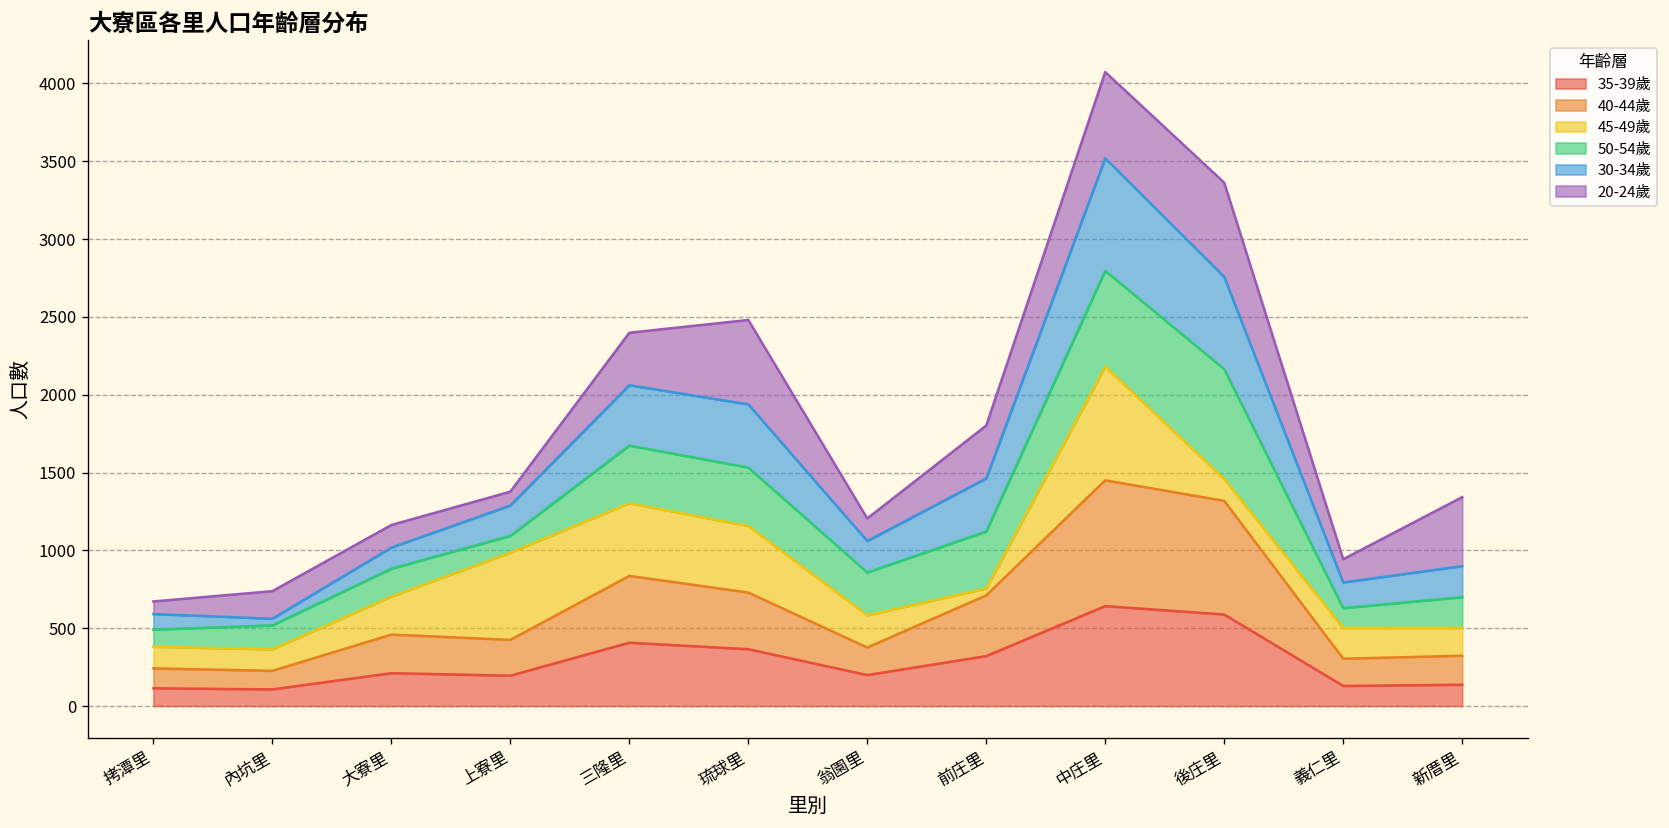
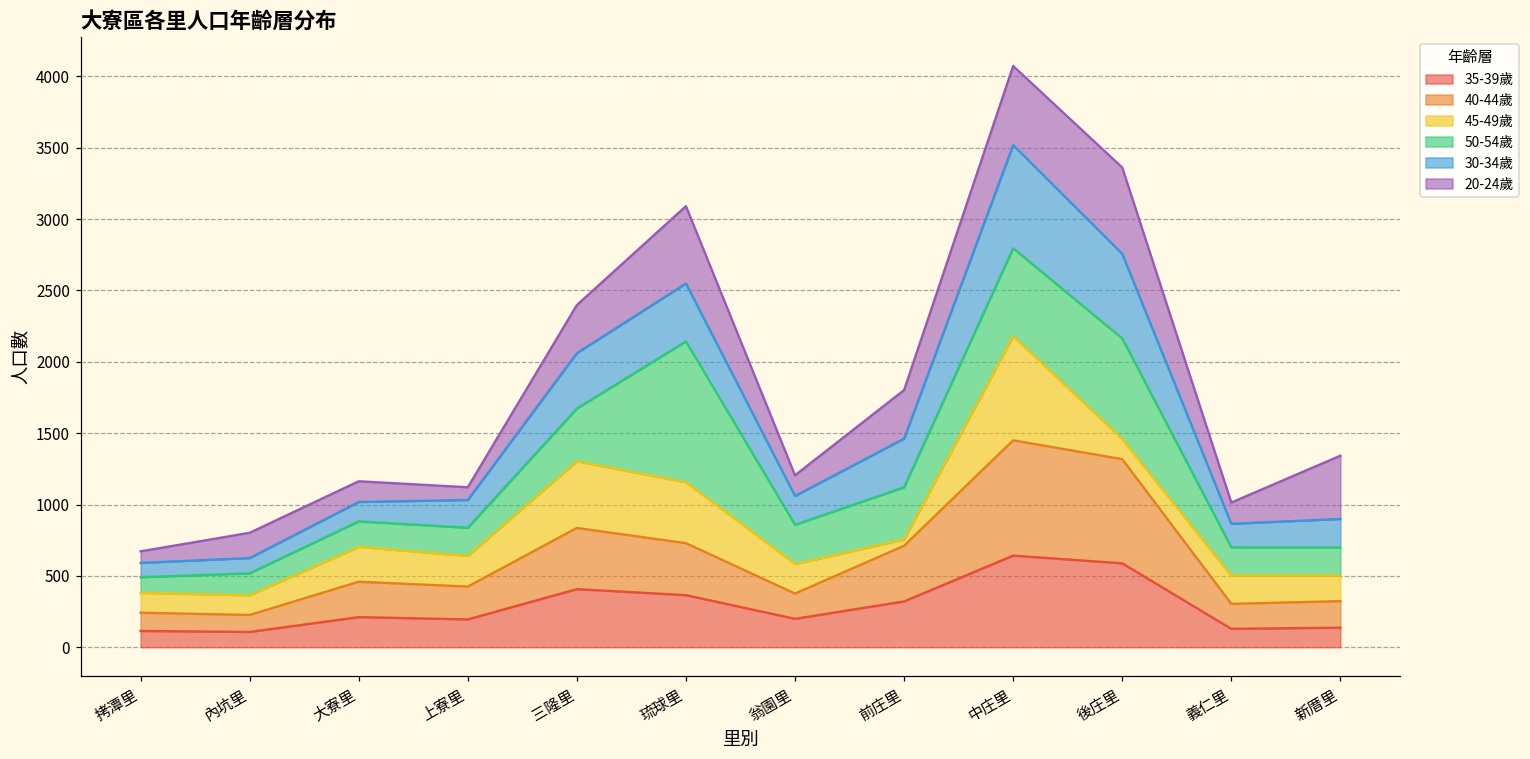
  {
    "45-49歲": {
      "拷潭里": 140,
      "內坑里": 140,
      "大寮里": 240,
-     "上寮里": 560,
+     "上寮里": 220,
      "三隆里": 470,
      "琉球里": 430,
      "翁園里": 210,
      "前庄里": 40,
      "中庄里": 730,
      "後庄里": 140,
      "義仁里": 200,
      "新厝里": 180
    },
    "50-54歲": {
      "拷潭里": 110,
      "內坑里": 150,
      "大寮里": 180,
-     "上寮里": 110,
+     "上寮里": 200,
      "三隆里": 370,
-     "琉球里": 380,
+     "琉球里": 990,
      "翁園里": 280,
      "前庄里": 370,
      "中庄里": 620,
      "後庄里": 710,
-     "義仁里": 130,
+     "義仁里": 200,
      "新厝里": 200
    },
    "30-34歲": {
      "拷潭里": 100,
-     "內坑里": 40,
+     "內坑里": 110,
      "大寮里": 140,
      "上寮里": 200,
      "三隆里": 390,
      "琉球里": 410,
      "翁園里": 200,
      "前庄里": 340,
      "中庄里": 720,
      "後庄里": 590,
      "義仁里": 170,
      "新厝里": 200
    },
    "20-24歲": {
      "拷潭里": 80,
      "內坑里": 180,
      "大寮里": 150,
      "上寮里": 90,
      "三隆里": 340,
      "琉球里": 540,
      "翁園里": 150,
      "前庄里": 340,
      "中庄里": 550,
      "後庄里": 610,
      "義仁里": 150,
      "新厝里": 440
    }
  }
